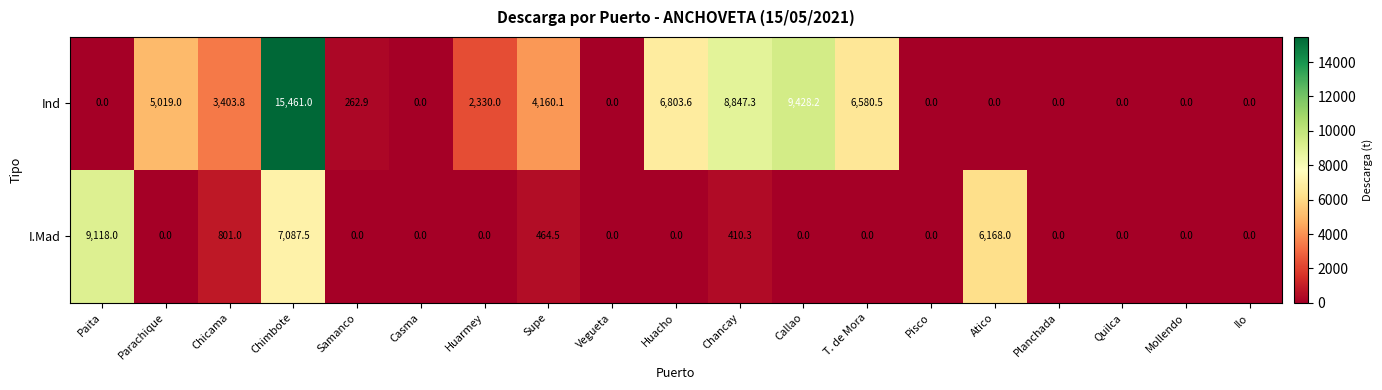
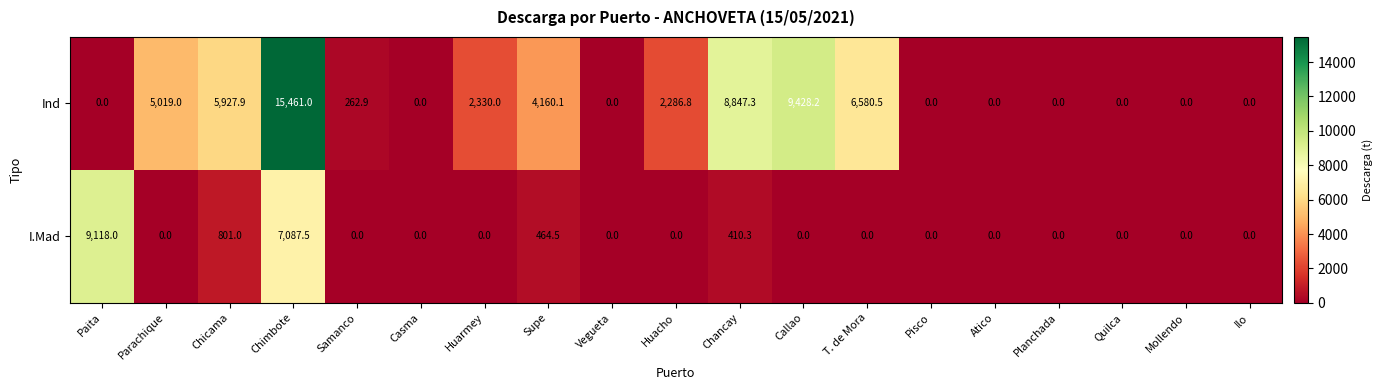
  {
    "Ind": {
      "Paita": "0.0",
      "Parachique": "5,019.0",
-     "Chicama": "3,403.8",
+     "Chicama": "5,927.9",
      "Chimbote": "15,461.0",
      "Samanco": "262.9",
      "Casma": "0.0",
      "Huarmey": "2,330.0",
      "Supe": "4,160.1",
      "Vegueta": "0.0",
-     "Huacho": "6,803.6",
+     "Huacho": "2,286.8",
      "Chancay": "8,847.3",
      "Callao": "9,428.2",
      "T. de Mora": "6,580.5",
      "Pisco": "0.0",
      "Atico": "0.0",
      "Planchada": "0.0",
      "Quilca": "0.0",
      "Mollendo": "0.0",
      "Ilo": "0.0"
    },
    "I.Mad": {
      "Paita": "9,118.0",
      "Parachique": "0.0",
      "Chicama": "801.0",
      "Chimbote": "7,087.5",
      "Samanco": "0.0",
      "Casma": "0.0",
      "Huarmey": "0.0",
      "Supe": "464.5",
      "Vegueta": "0.0",
      "Huacho": "0.0",
      "Chancay": "410.3",
      "Callao": "0.0",
      "T. de Mora": "0.0",
      "Pisco": "0.0",
-     "Atico": "6,168.0",
+     "Atico": "0.0",
      "Planchada": "0.0",
      "Quilca": "0.0",
      "Mollendo": "0.0",
      "Ilo": "0.0"
    }
  }
